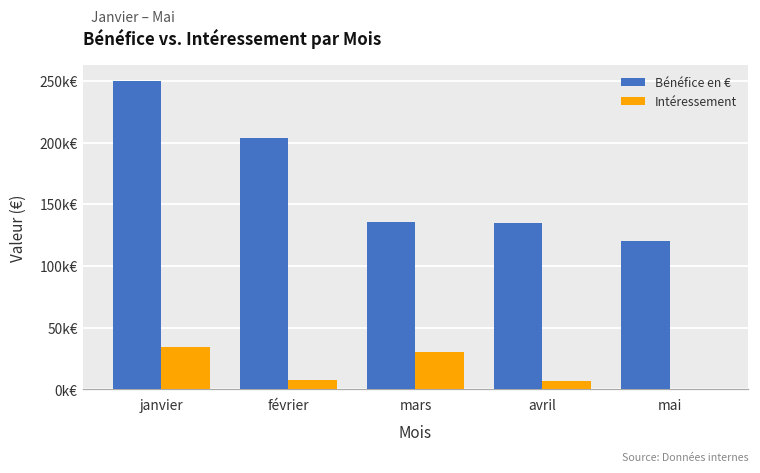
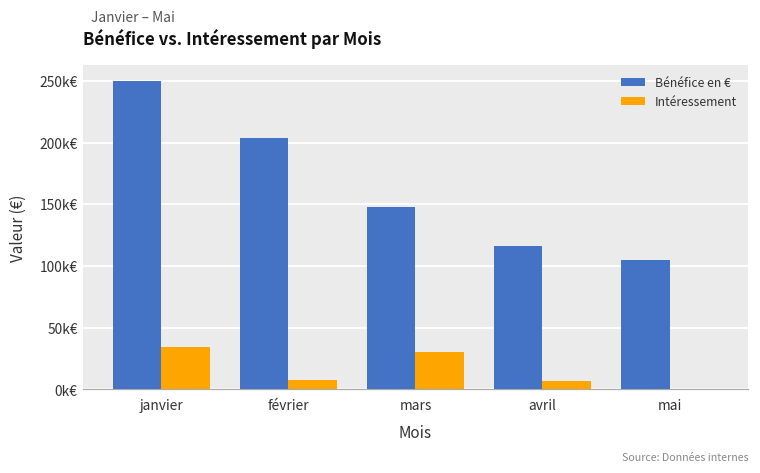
  {
    "Bénéfice en €": {
      "janvier": "250k€",
      "février": "203k€",
-     "mars": "136k€",
-     "avril": "135k€",
-     "mai": "121k€"
+     "mars": "148k€",
+     "avril": "116k€",
+     "mai": "105k€"
    },
    "Intéressement": {
      "janvier": "34k€",
      "février": "8k€",
      "mars": "30k€",
      "avril": "7k€",
      "mai": "0k€"
    }
  }
